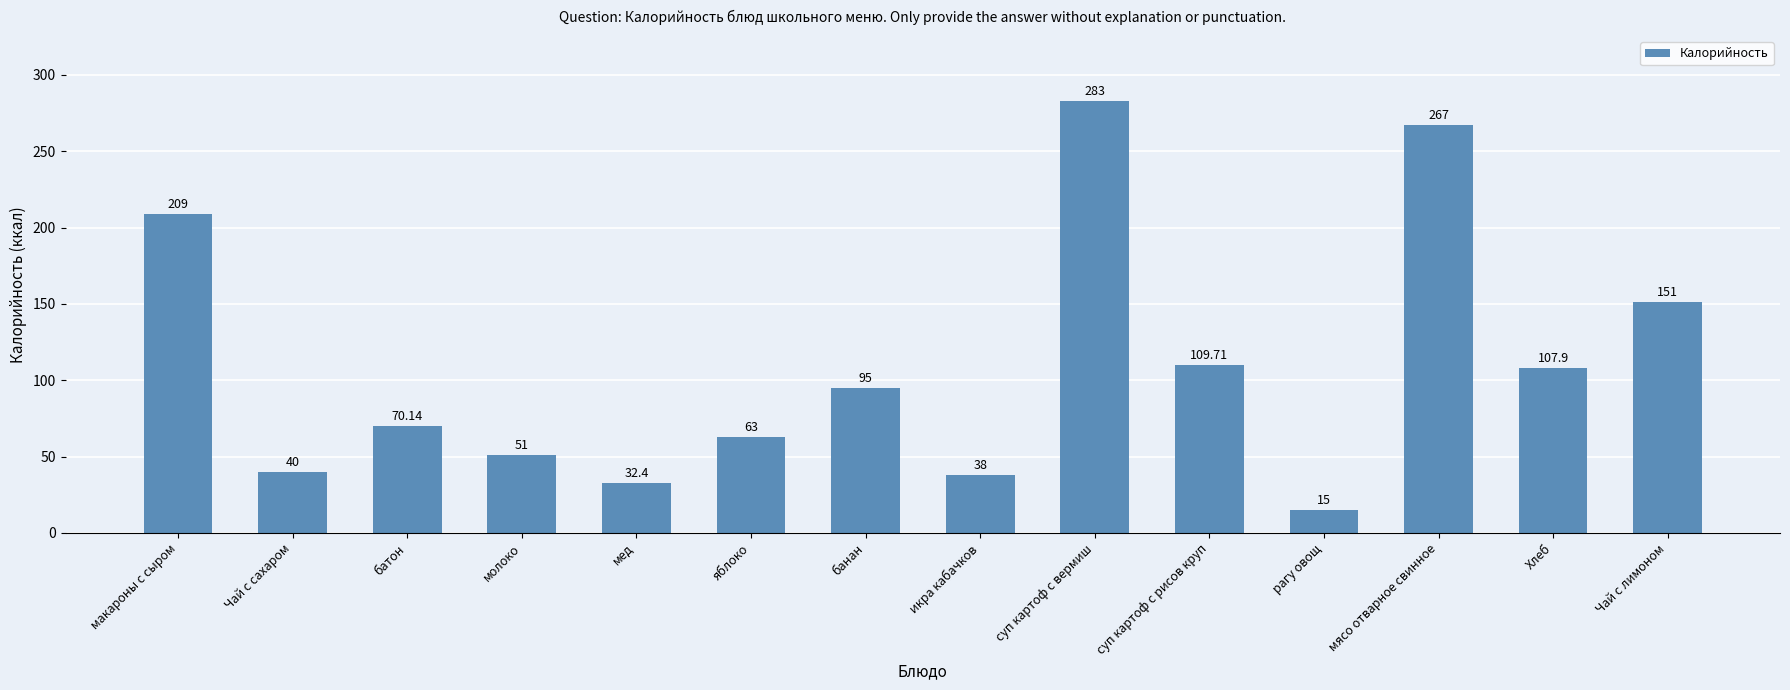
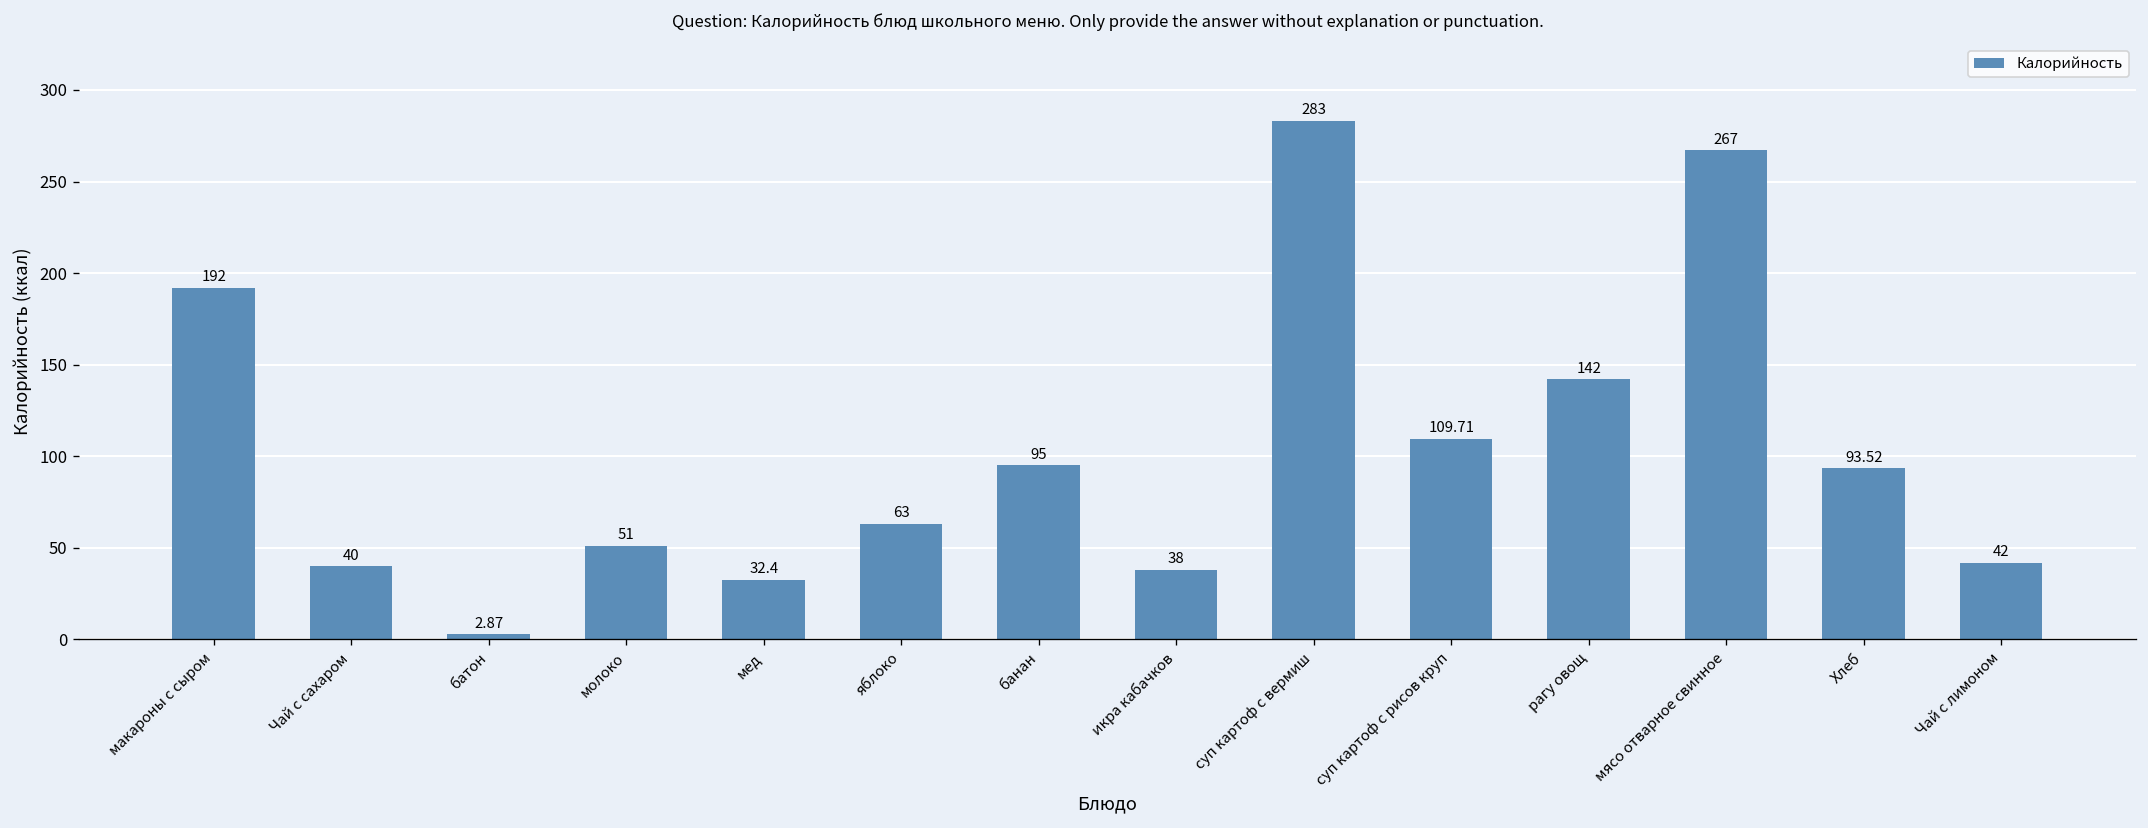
  {
-   "макароны с сыром": 209,
+   "макароны с сыром": 192,
    "Чай с сахаром": 40,
-   "батон": 70.14,
+   "батон": 2.87,
    "молоко": 51,
    "мед": 32.4,
    "яблоко": 63,
    "банан": 95,
    "икра кабачков": 38,
    "суп картоф с вермиш": 283,
    "суп картоф с рисов круп": 109.71,
-   "рагу овощ": 15,
+   "рагу овощ": 142,
    "мясо отварное свинное": 267,
-   "Хлеб": 107.9,
-   "Чай с лимоном": 151
+   "Хлеб": 93.52,
+   "Чай с лимоном": 42
  }
